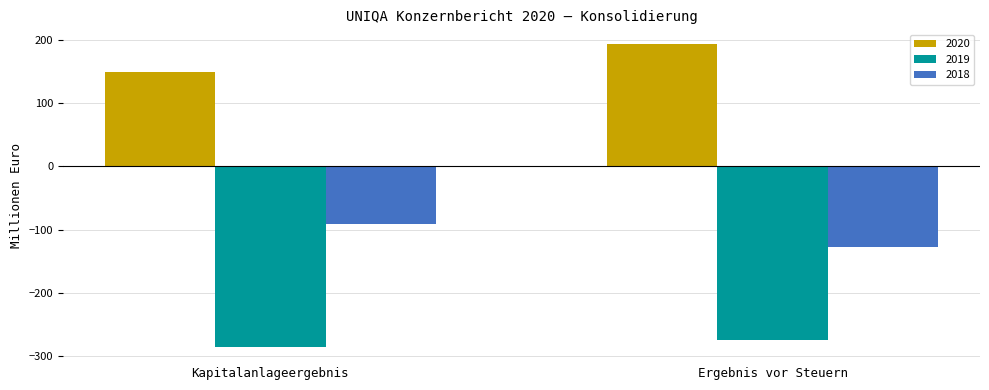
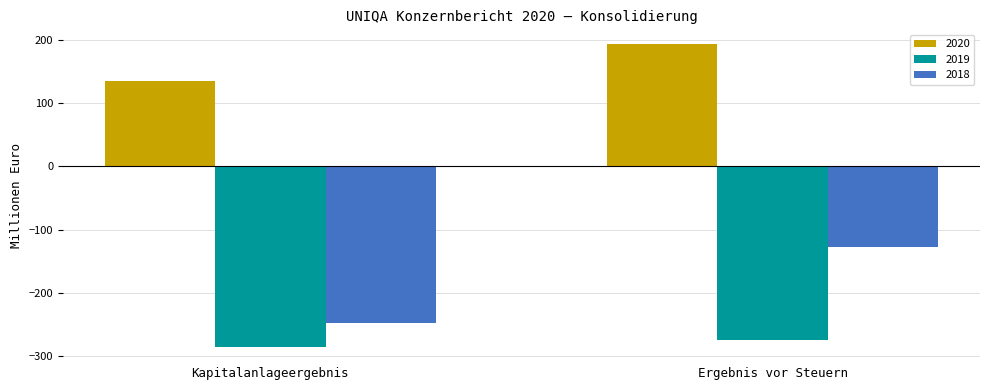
  {
    "2020": {
-     "Kapitalanlageergebnis": 150,
+     "Kapitalanlageergebnis": 140,
      "Ergebnis vor Steuern": 190
    },
    "2019": {
      "Kapitalanlageergebnis": -290,
      "Ergebnis vor Steuern": -270
    },
    "2018": {
-     "Kapitalanlageergebnis": -90,
+     "Kapitalanlageergebnis": -250,
      "Ergebnis vor Steuern": -130
    }
  }
